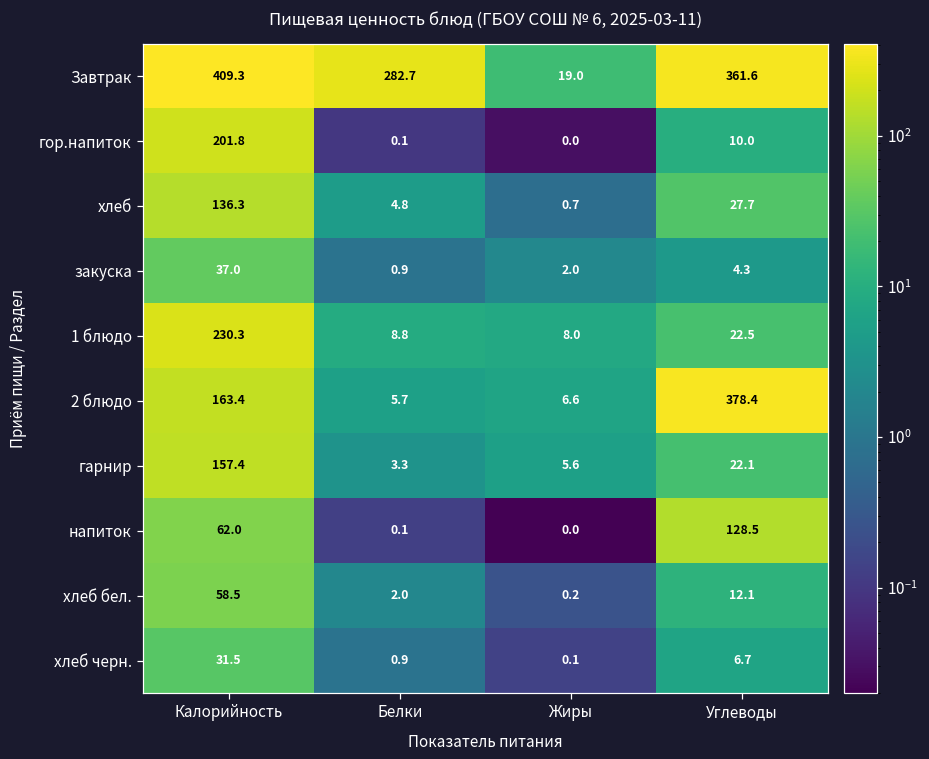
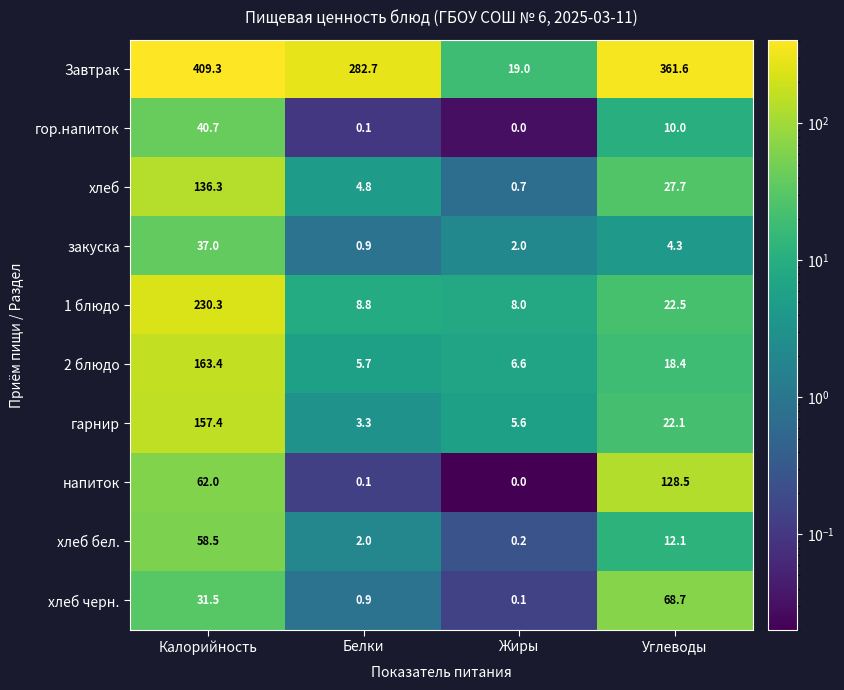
  {
    "Завтрак": {
      "Калорийность": 409.3,
      "Белки": 282.7,
      "Жиры": 19.0,
      "Углеводы": 361.6
    },
    "гор.напиток": {
-     "Калорийность": 201.8,
+     "Калорийность": 40.7,
      "Белки": 0.1,
      "Жиры": 0.0,
      "Углеводы": 10.0
    },
    "хлеб": {
      "Калорийность": 136.3,
      "Белки": 4.8,
      "Жиры": 0.7,
      "Углеводы": 27.7
    },
    "закуска": {
      "Калорийность": 37.0,
      "Белки": 0.9,
      "Жиры": 2.0,
      "Углеводы": 4.3
    },
    "1 блюдо": {
      "Калорийность": 230.3,
      "Белки": 8.8,
      "Жиры": 8.0,
      "Углеводы": 22.5
    },
    "2 блюдо": {
      "Калорийность": 163.4,
      "Белки": 5.7,
      "Жиры": 6.6,
-     "Углеводы": 378.4
+     "Углеводы": 18.4
    },
    "гарнир": {
      "Калорийность": 157.4,
      "Белки": 3.3,
      "Жиры": 5.6,
      "Углеводы": 22.1
    },
    "напиток": {
      "Калорийность": 62.0,
      "Белки": 0.1,
      "Жиры": 0.0,
      "Углеводы": 128.5
    },
    "хлеб бел.": {
      "Калорийность": 58.5,
      "Белки": 2.0,
      "Жиры": 0.2,
      "Углеводы": 12.1
    },
    "хлеб черн.": {
      "Калорийность": 31.5,
      "Белки": 0.9,
      "Жиры": 0.1,
-     "Углеводы": 6.7
+     "Углеводы": 68.7
    }
  }
